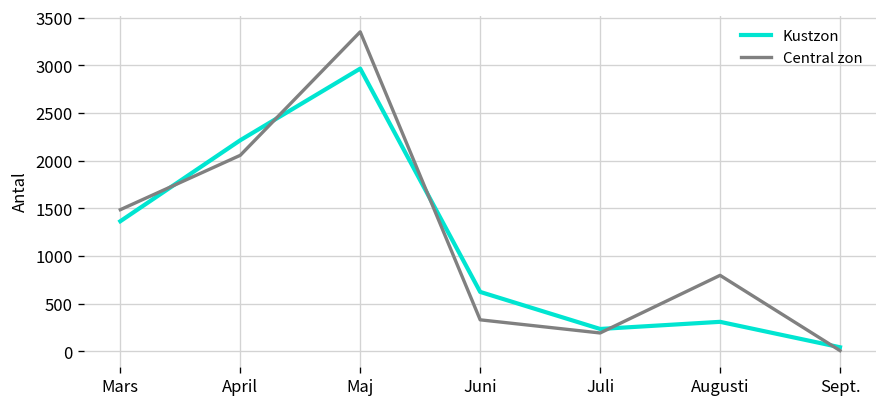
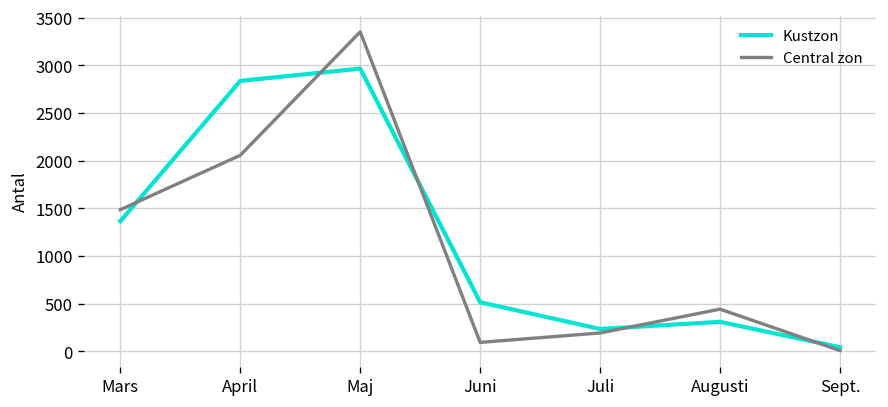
  {
    "Kustzon": {
      "Mars": 1400,
-     "April": 2200,
+     "April": 2800,
      "Maj": 3000,
-     "Juni": 600,
+     "Juni": 500,
      "Juli": 200,
      "Augusti": 300,
      "Sept.": 0
    },
    "Central zon": {
      "Mars": 1500,
      "April": 2100,
      "Maj": 3400,
-     "Juni": 300,
+     "Juni": 100,
      "Juli": 200,
-     "Augusti": 800,
+     "Augusti": 400,
      "Sept.": 0
    }
  }
